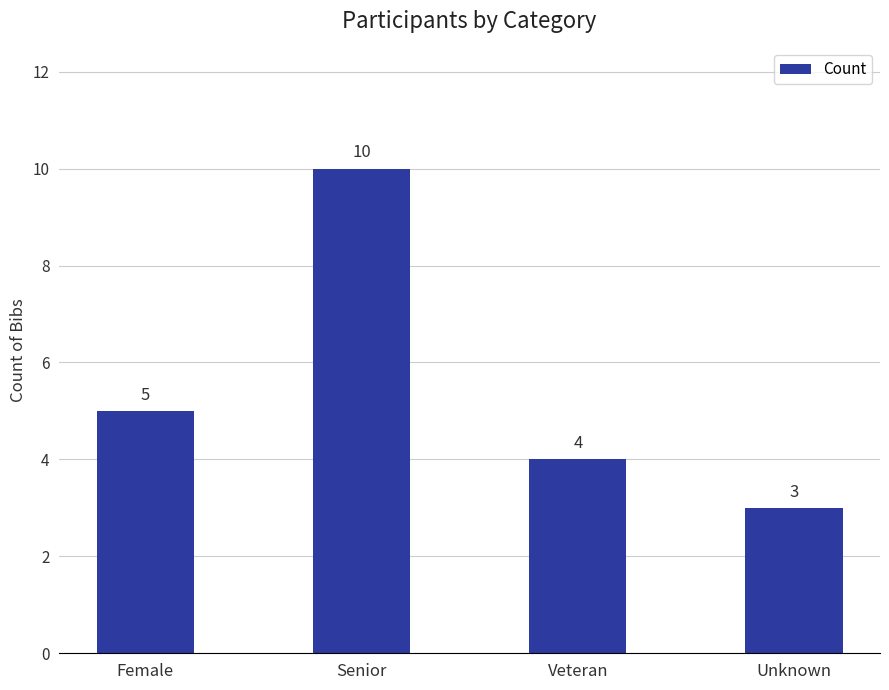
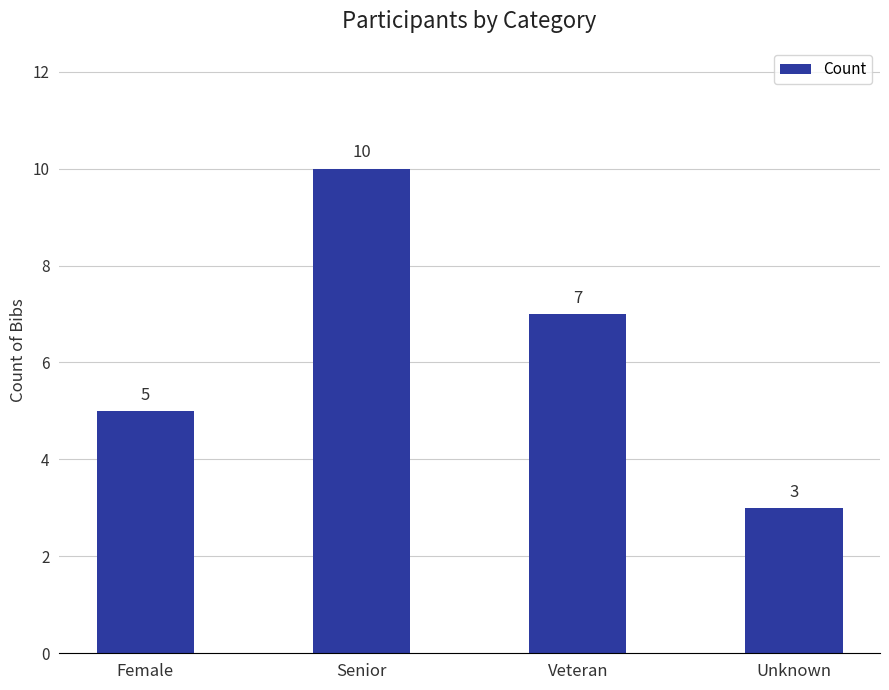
  {
    "Female": 5,
    "Senior": 10,
-   "Veteran": 4,
+   "Veteran": 7,
    "Unknown": 3
  }
